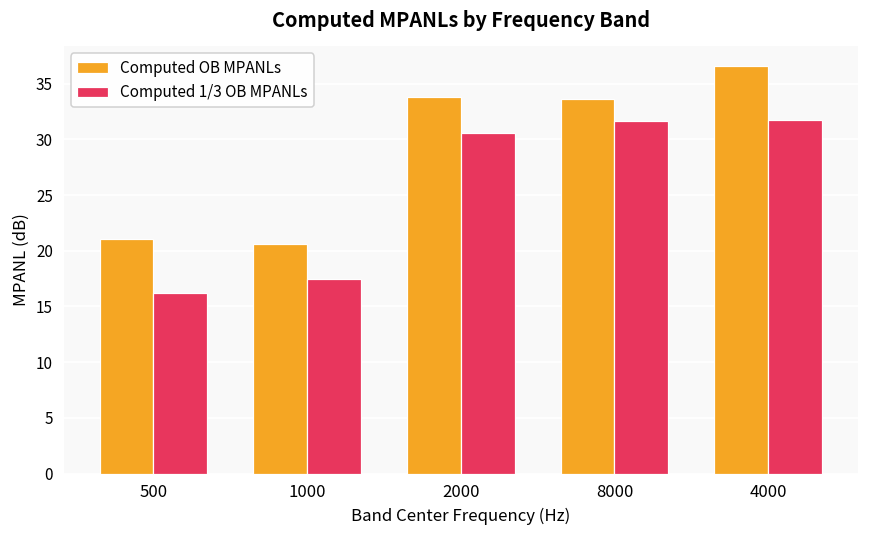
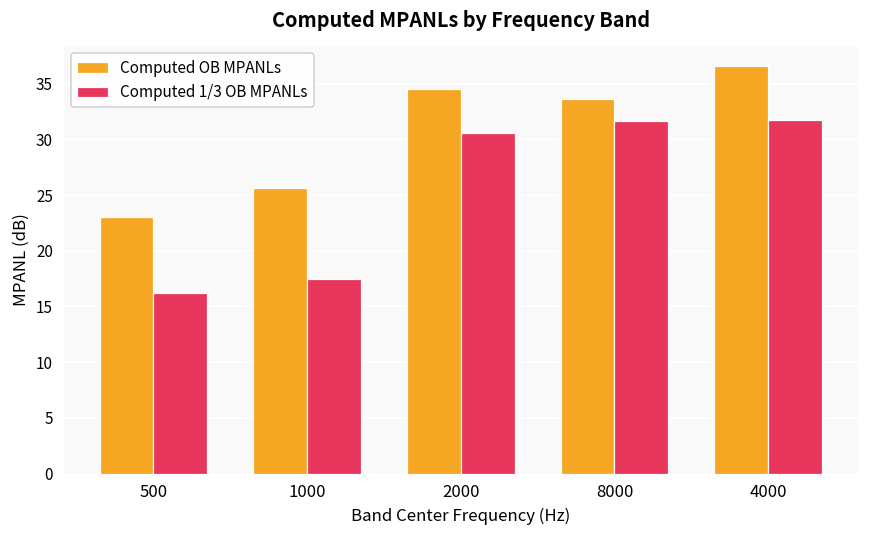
  {
    "Computed OB MPANLs": {
-     "500": 21.1,
-     "1000": 20.6,
-     "2000": 33.8,
+     "500": 23.0,
+     "1000": 25.7,
+     "2000": 34.6,
      "8000": 33.7,
      "4000": 36.6
    },
    "Computed 1/3 OB MPANLs": {
      "500": 16.2,
      "1000": 17.5,
      "2000": 30.6,
      "8000": 31.6,
      "4000": 31.7
    }
  }
